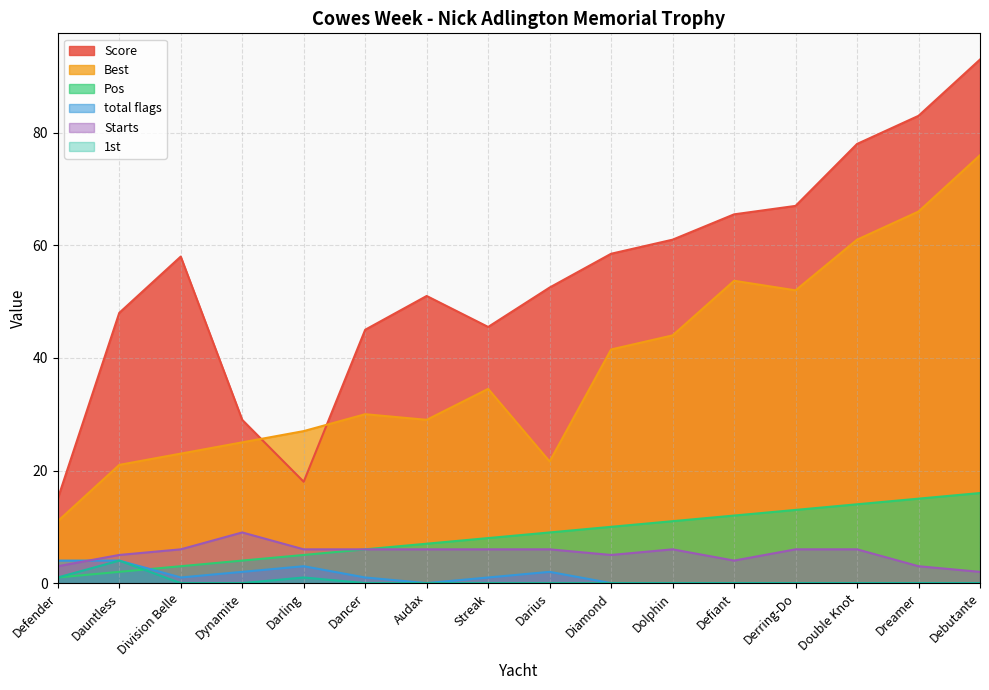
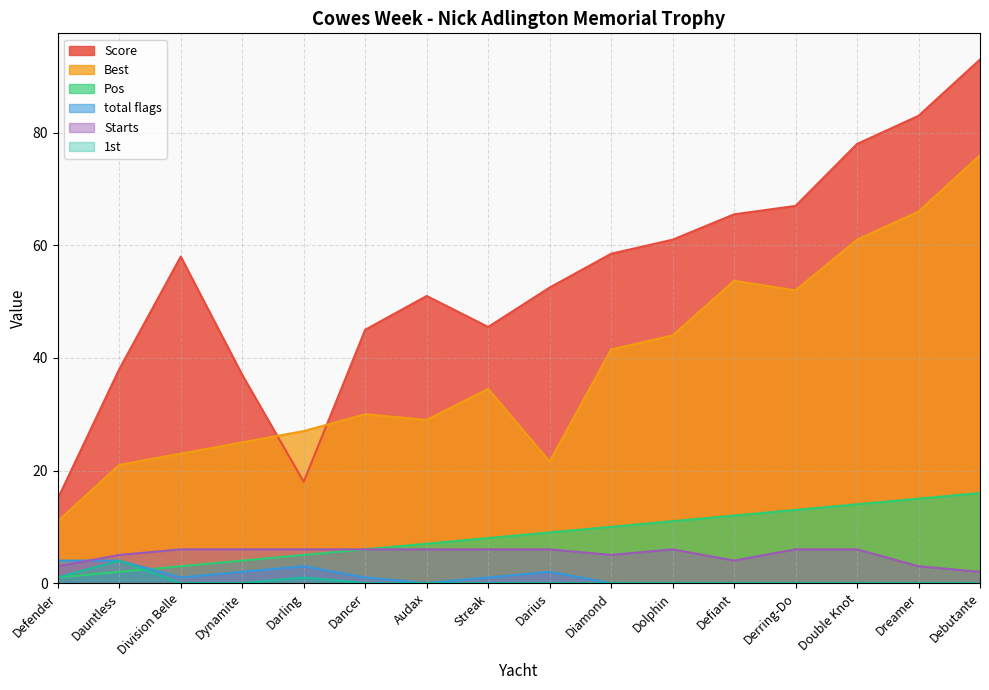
  {
    "Score": {
      "Defender": 15,
-     "Dauntless": 48,
+     "Dauntless": 38,
      "Division Belle": 58,
-     "Dynamite": 29,
+     "Dynamite": 37,
      "Darling": 18,
      "Dancer": 45,
      "Audax": 51,
      "Streak": 46,
      "Darius": 53,
      "Diamond": 59,
      "Dolphin": 61,
      "Defiant": 66,
      "Derring-Do": 67,
      "Double Knot": 78,
      "Dreamer": 83,
      "Debutante": 93
    },
    "Best": {
      "Defender": 11,
      "Dauntless": 21,
      "Division Belle": 23,
      "Dynamite": 25,
      "Darling": 27,
      "Dancer": 30,
      "Audax": 29,
      "Streak": 35,
      "Darius": 22,
      "Diamond": 42,
      "Dolphin": 44,
      "Defiant": 54,
      "Derring-Do": 52,
      "Double Knot": 61,
      "Dreamer": 66,
      "Debutante": 76
    },
    "total flags": {
      "Defender": 4,
      "Division Belle": 1,
      "Dynamite": 2,
      "Darling": 3,
      "Dancer": 1,
      "Streak": 1,
      "Darius": 2
    },
    "Starts": {
      "Defender": 3,
      "Dauntless": 5,
      "Division Belle": 6,
-     "Dynamite": 9,
+     "Dynamite": 6,
      "Darling": 6,
      "Audax": 6,
      "Streak": 6,
      "Darius": 6,
      "Diamond": 5,
      "Dolphin": 6,
      "Defiant": 4,
      "Derring-Do": 6,
      "Double Knot": 6,
      "Dreamer": 3,
      "Debutante": 2
    }
  }
